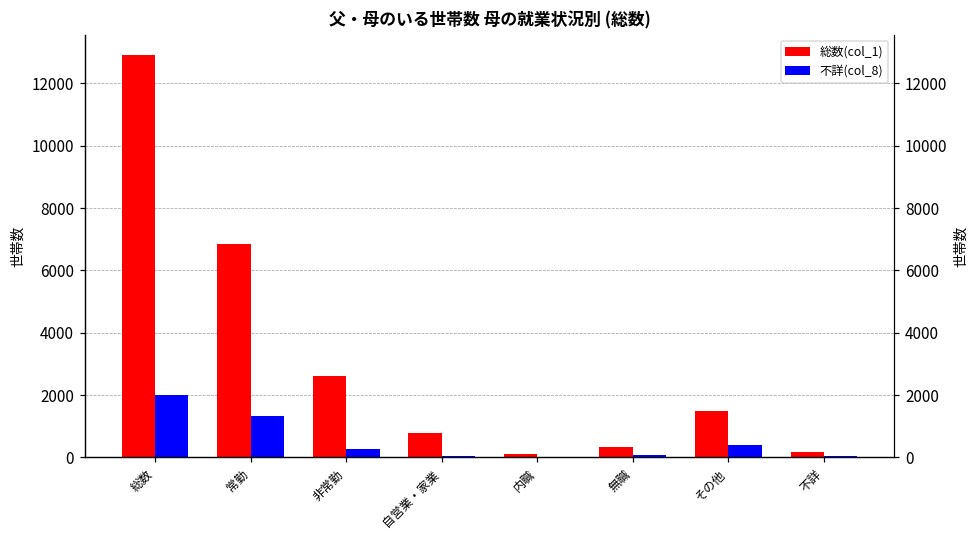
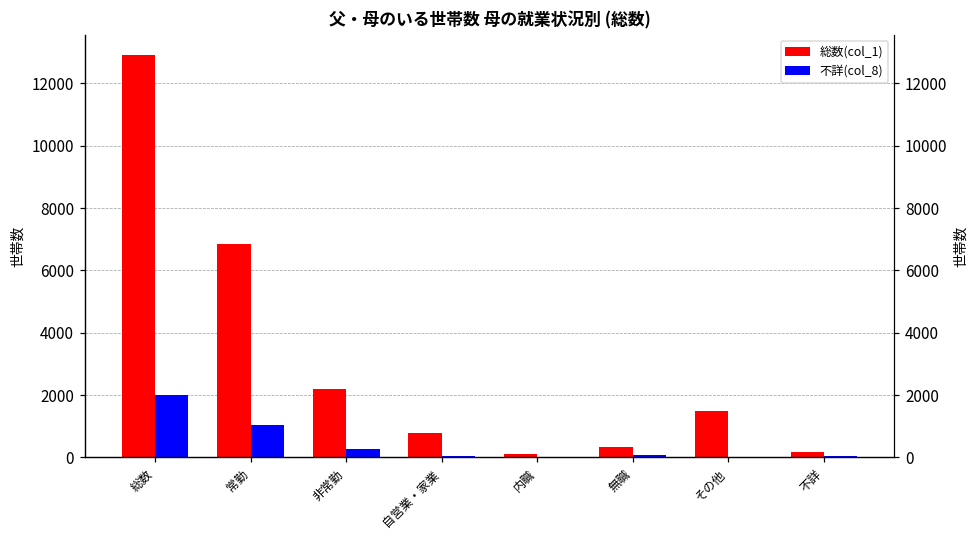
  {
    "総数(col_1)": {
      "総数": 12900,
      "常勤": 6800,
-     "非常勤": 2600,
+     "非常勤": 2200,
      "自営業・家業": 800,
      "内職": 100,
      "無職": 300,
      "その他": 1500,
      "不詳": 200
    },
    "不詳(col_8)": {
      "総数": 2000,
-     "常勤": 1300,
+     "常勤": 1000,
      "非常勤": 300,
-     "その他": 400
+     "その他": 0
    }
  }
